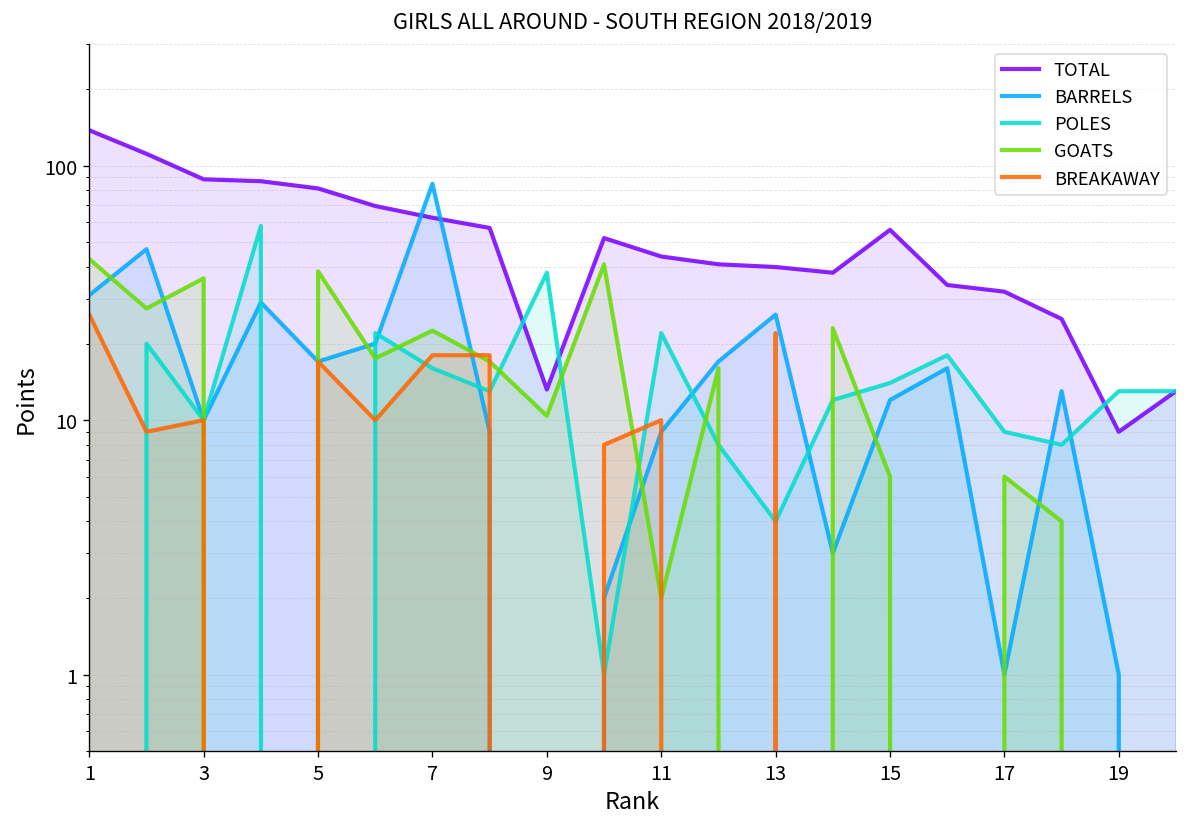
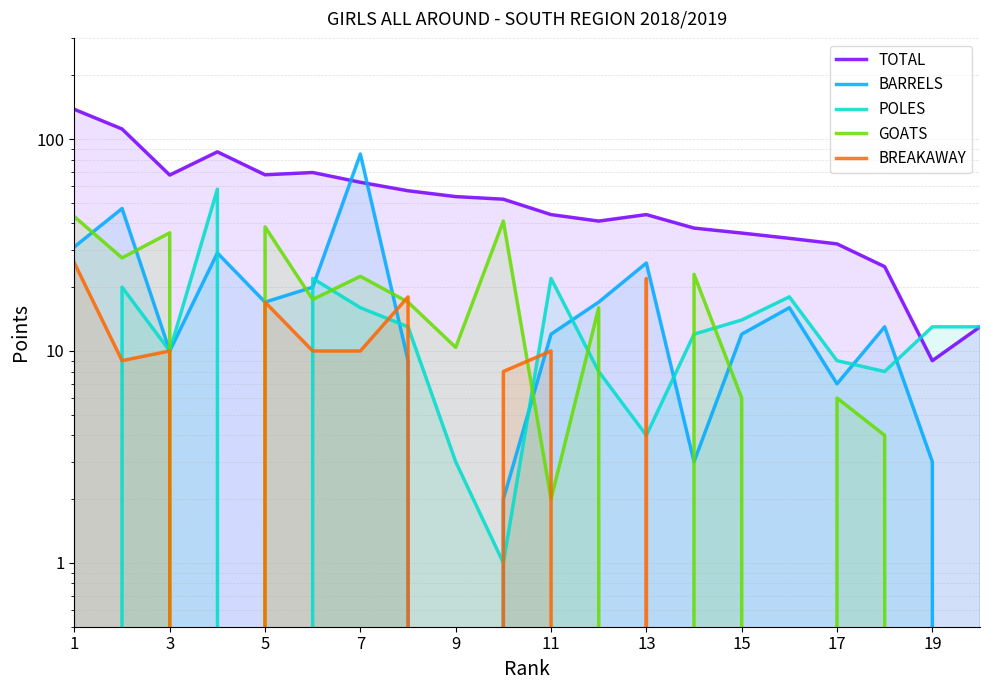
  {
    "TOTAL": {
      "1": 140,
-     "3": 89,
-     "5": 82,
+     "3": 68,
+     "5": 68,
      "7": 63,
-     "9": 13,
+     "9": 54,
      "11": 44,
-     "13": 40,
-     "15": 56,
+     "13": 44,
+     "15": 36,
      "17": 32,
      "19": 9
    },
    "BARRELS": {
      "1": 31,
      "7": 85,
-     "11": 9,
+     "11": 12,
      "13": 26,
      "15": 12,
-     "17": 1,
-     "19": 1
+     "17": 7,
+     "19": 3
    },
    "POLES": {
      "7": 16,
-     "9": 38,
+     "9": 3,
      "11": 22,
      "13": 4,
      "15": 14,
      "17": 9,
      "19": 13
    },
    "GOATS": {
      "1": 43,
      "3": 36,
      "5": 39,
      "7": 23,
      "9": 10,
      "11": 2,
      "15": 6,
      "17": 6
    },
    "BREAKAWAY": {
      "1": 26,
-     "7": 18,
+     "7": 10,
      "11": 10,
      "13": 22
    }
  }
